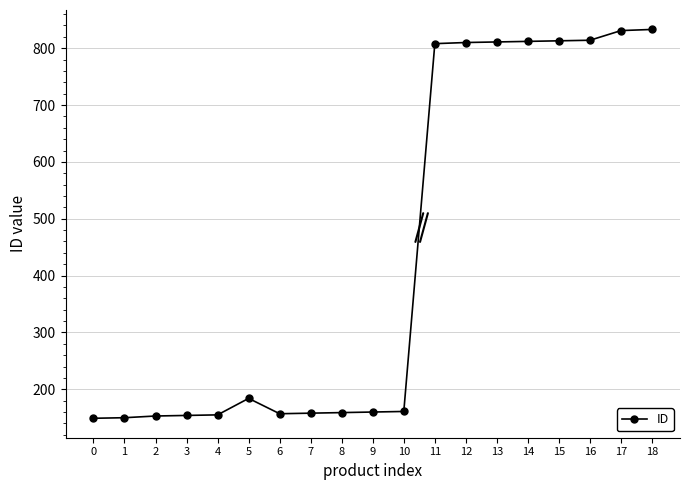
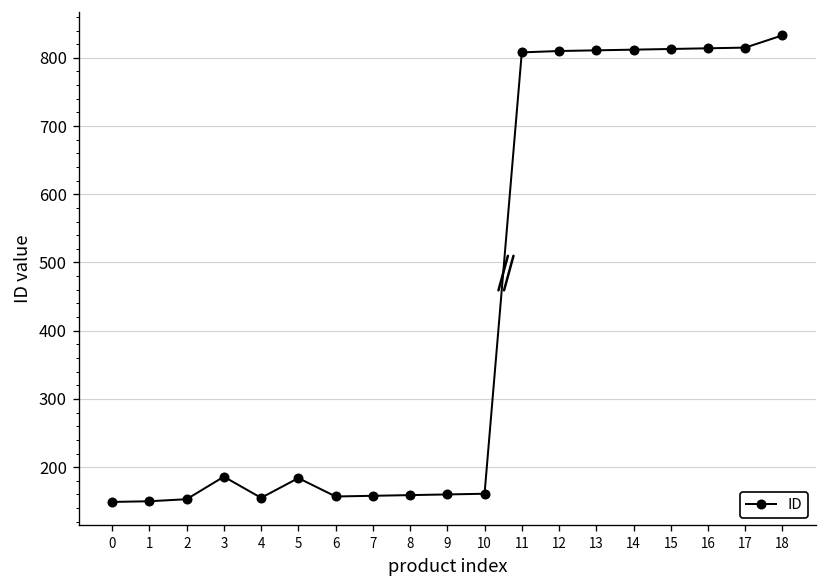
  {
    "0": 150,
    "1": 150,
    "2": 150,
-   "3": 150,
+   "3": 190,
    "4": 160,
    "5": 180,
    "6": 160,
    "7": 160,
    "8": 160,
    "9": 160,
    "10": 160,
    "11": 810,
    "12": 810,
    "13": 810,
    "14": 810,
    "15": 810,
    "16": 810,
-   "17": 830,
+   "17": 820,
    "18": 830
  }
